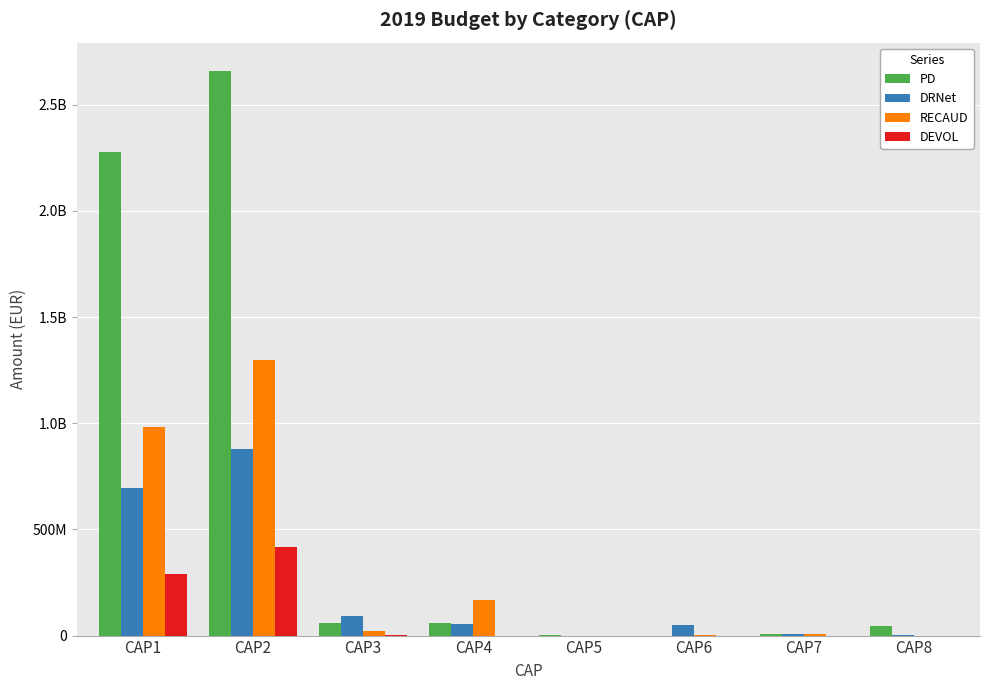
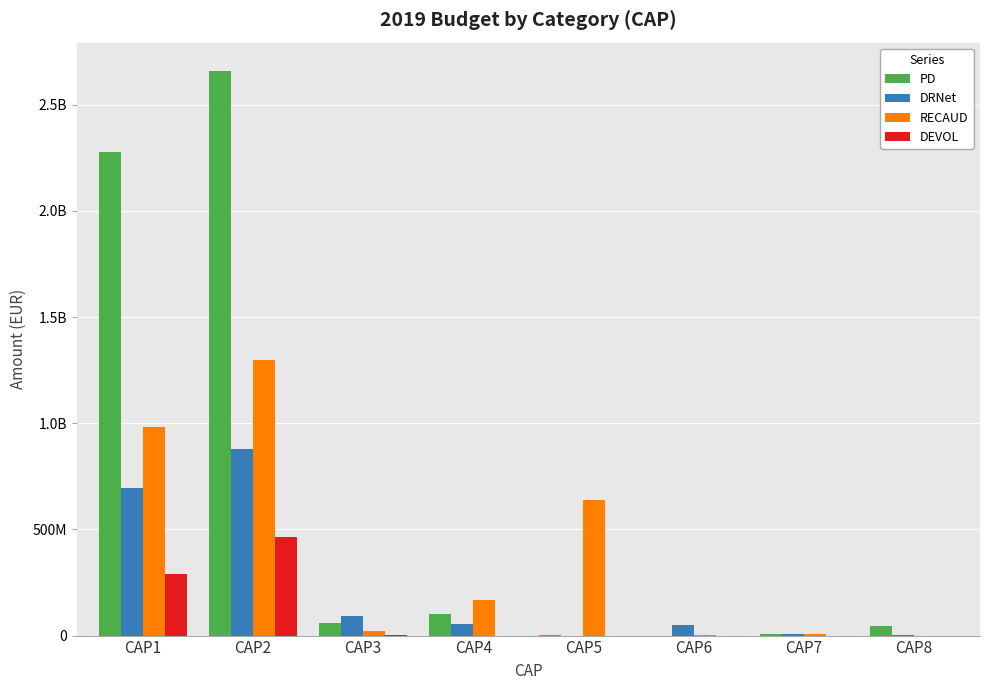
  {
    "PD": {
      "CAP1": 2280000000,
      "CAP2": 2660000000,
      "CAP3": 60000000,
-     "CAP4": 60000000,
+     "CAP4": 100000000,
      "CAP8": 50000000
    },
    "DRNet": {
      "CAP1": 690000000,
      "CAP2": 880000000,
      "CAP3": 90000000,
      "CAP4": 50000000,
      "CAP6": 50000000
    },
    "RECAUD": {
      "CAP1": 980000000,
      "CAP2": 1300000000,
      "CAP3": 20000000,
      "CAP4": 170000000,
-     "CAP5": 0
+     "CAP5": 640000000
    },
    "DEVOL": {
      "CAP1": 290000000,
-     "CAP2": 420000000,
+     "CAP2": 470000000,
      "CAP4": 0,
      "CAP5": 0,
      "CAP6": 0,
      "CAP8": 0
    }
  }
